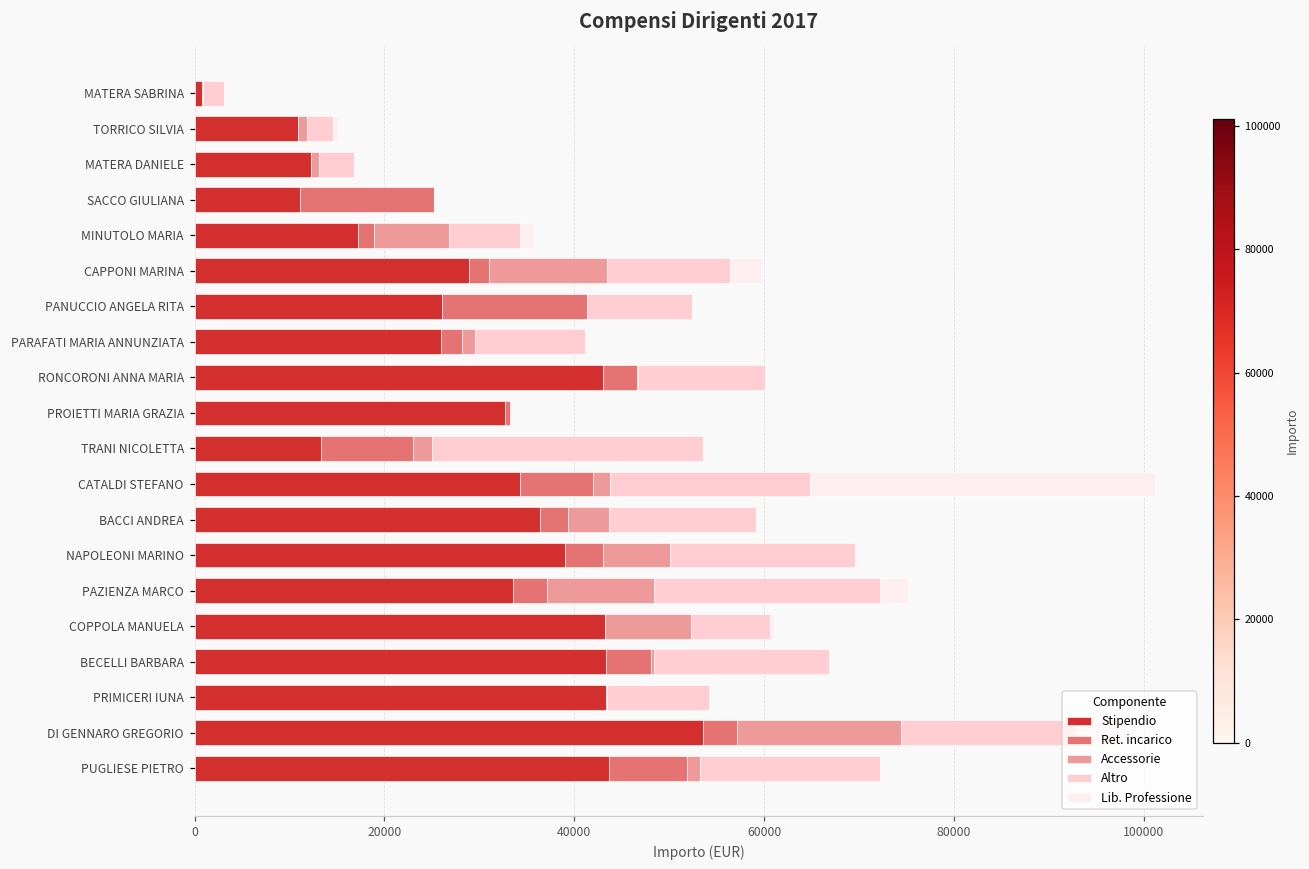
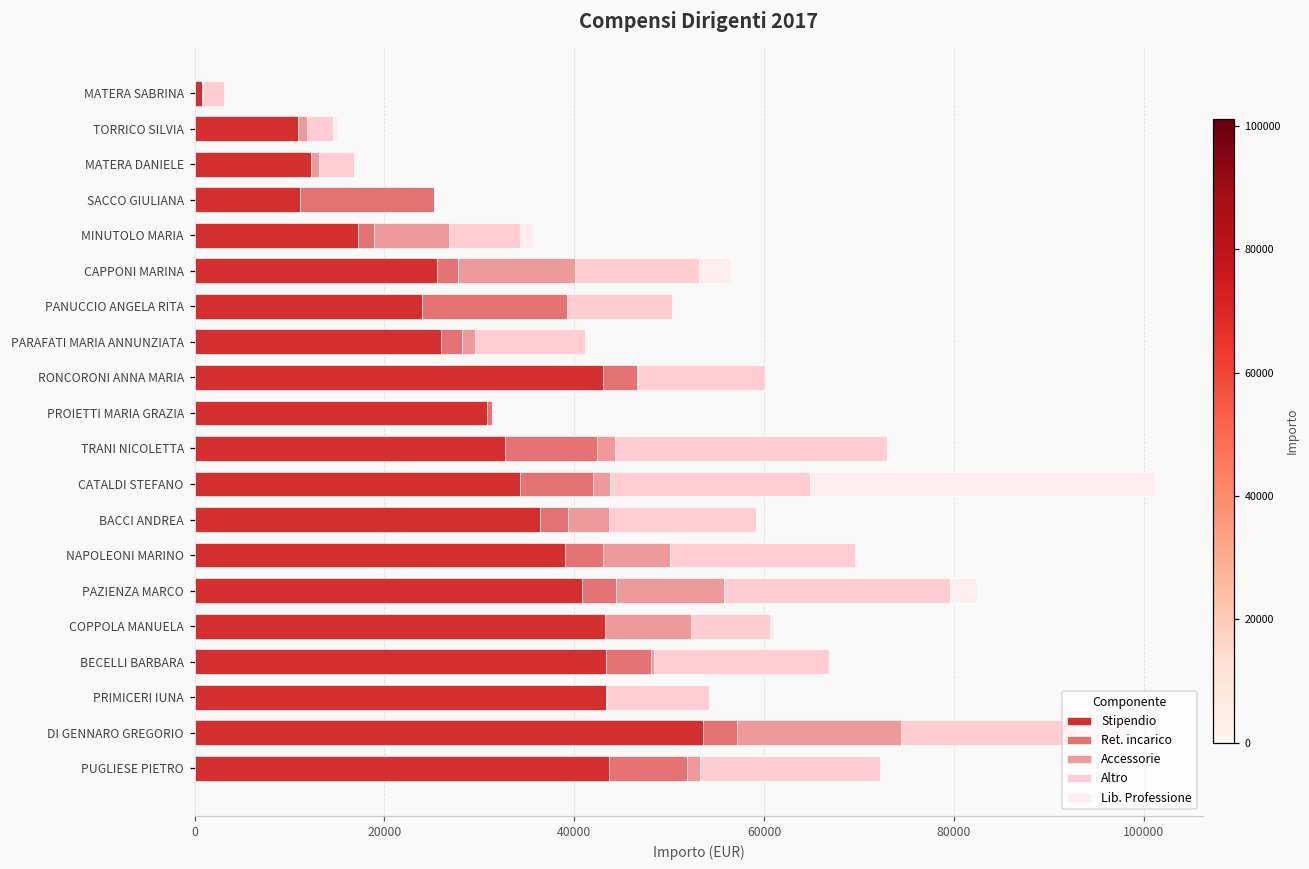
  {
    "Stipendio": {
      "MATERA SABRINA": 1000,
      "TORRICO SILVIA": 11000,
      "MATERA DANIELE": 12000,
      "SACCO GIULIANA": 11000,
      "MINUTOLO MARIA": 17000,
-     "CAPPONI MARINA": 29000,
-     "PANUCCIO ANGELA RITA": 26000,
+     "CAPPONI MARINA": 26000,
+     "PANUCCIO ANGELA RITA": 24000,
      "PARAFATI MARIA ANNUNZIATA": 26000,
      "RONCORONI ANNA MARIA": 43000,
-     "PROIETTI MARIA GRAZIA": 33000,
-     "TRANI NICOLETTA": 13000,
+     "PROIETTI MARIA GRAZIA": 31000,
+     "TRANI NICOLETTA": 33000,
      "CATALDI STEFANO": 34000,
      "BACCI ANDREA": 36000,
      "NAPOLEONI MARINO": 39000,
-     "PAZIENZA MARCO": 33000,
+     "PAZIENZA MARCO": 41000,
      "COPPOLA MANUELA": 43000,
      "BECELLI BARBARA": 43000,
      "PRIMICERI IUNA": 43000,
      "DI GENNARO GREGORIO": 54000,
      "PUGLIESE PIETRO": 44000
    }
  }
